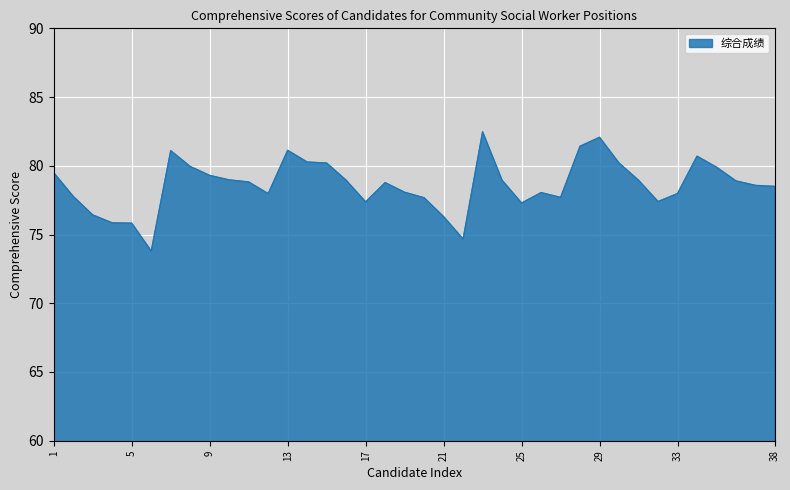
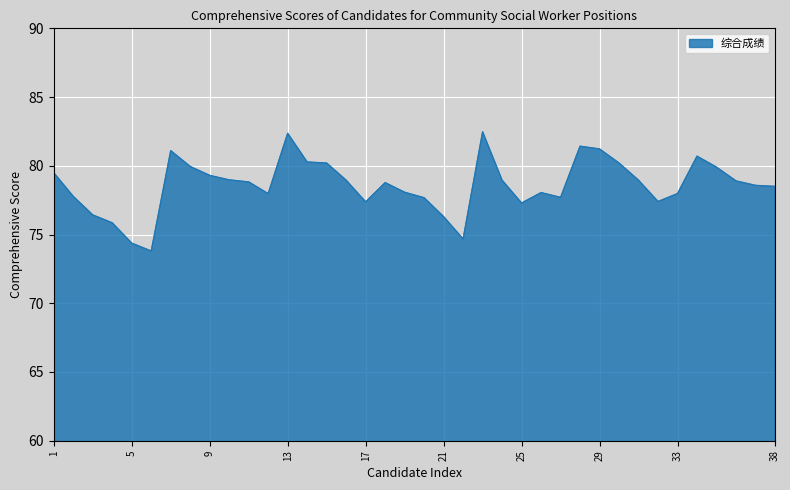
  {
    "1": 79.5,
-   "5": 75.8,
+   "5": 74.4,
    "9": 79.3,
-   "13": 81.1,
+   "13": 82.4,
    "17": 77.4,
    "21": 76.3,
    "25": 77.3,
-   "29": 82.1,
+   "29": 81.2,
    "33": 78.0,
    "38": 78.5
  }
